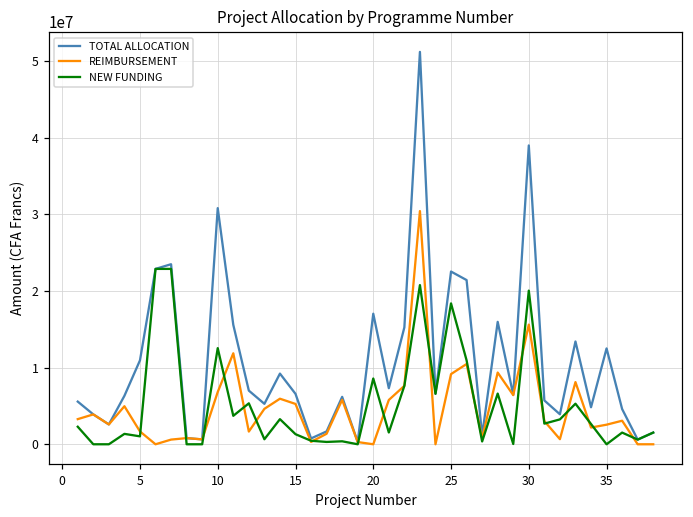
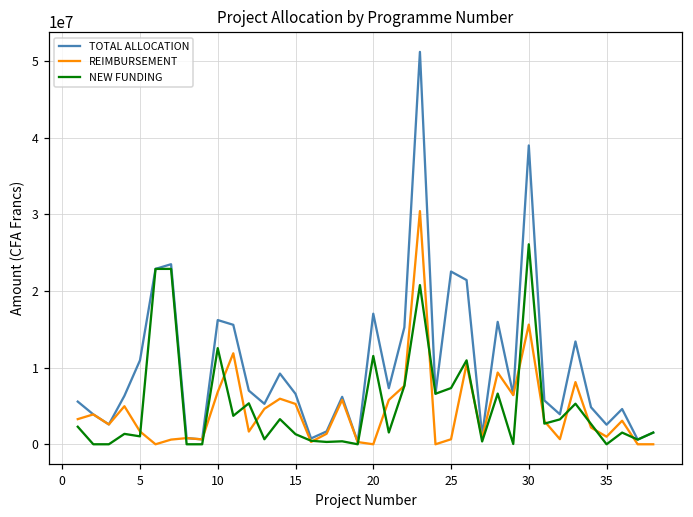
  {
    "TOTAL ALLOCATION": {
      "5": 11000000,
-     "10": 31000000,
+     "10": 16000000,
      "15": 7000000,
      "20": 17000000,
      "25": 23000000,
      "30": 39000000,
-     "35": 12000000
+     "35": 3000000
    },
    "REIMBURSEMENT": {
      "5": 2000000,
      "10": 7000000,
      "15": 5000000,
      "20": 0,
-     "25": 9000000,
+     "25": 1000000,
      "30": 16000000,
-     "35": 3000000
+     "35": 1000000
    },
    "NEW FUNDING": {
      "5": 1000000,
      "10": 13000000,
      "15": 1000000,
-     "20": 9000000,
-     "25": 18000000,
-     "30": 20000000,
+     "20": 12000000,
+     "25": 7000000,
+     "30": 26000000,
      "35": 0
    }
  }
